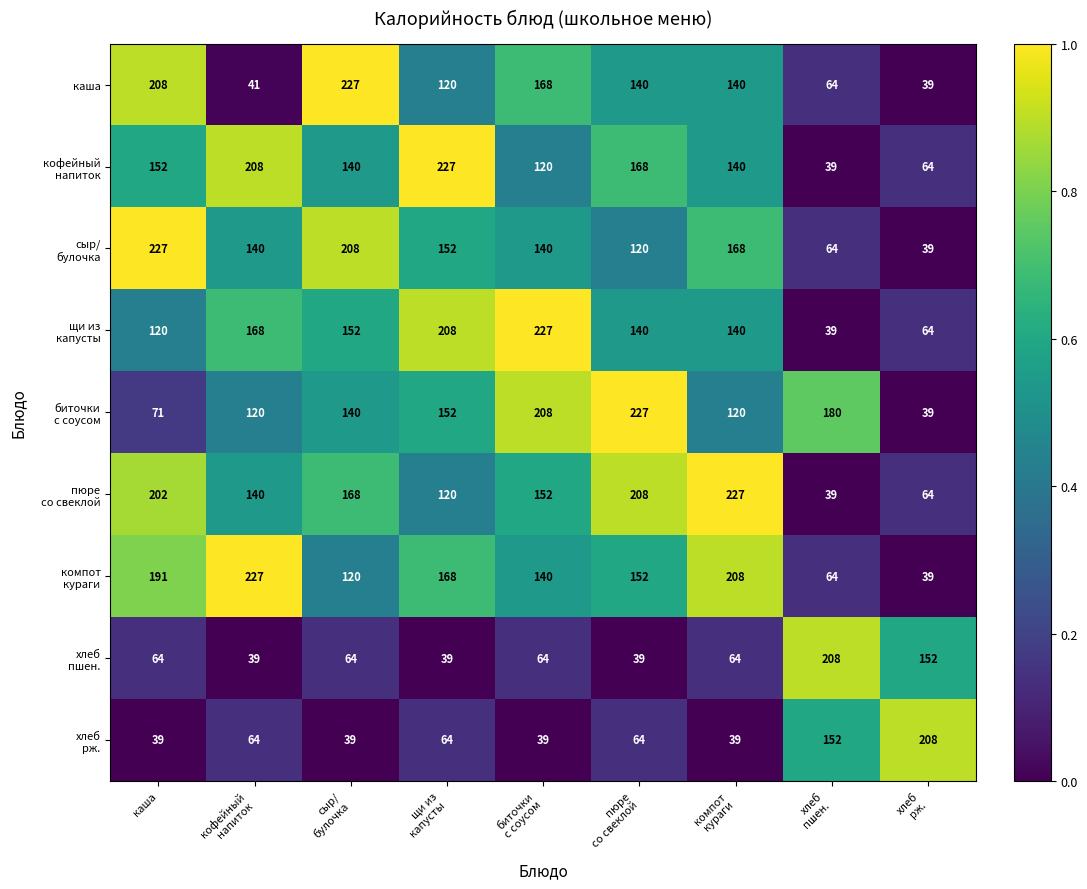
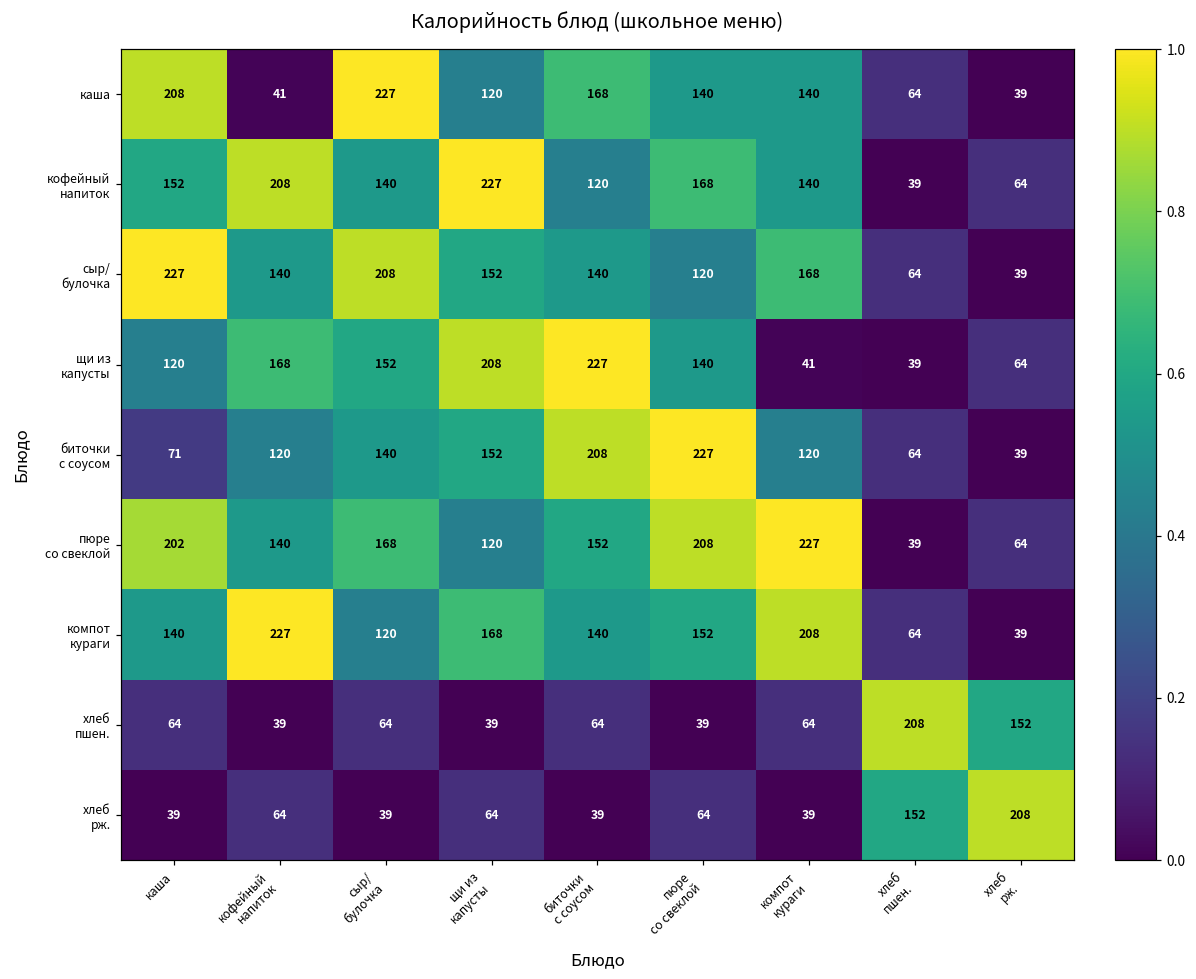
  {
    "каша": {
      "каша": 208,
      "кофейный напиток": 41,
      "сыр/ булочка": 227,
      "щи из капусты": 120,
      "биточки с соусом": 168,
      "пюре со свеклой": 140,
      "компот кураги": 140,
      "хлеб пшен.": 64,
      "хлеб рж.": 39
    },
    "кофейный напиток": {
      "каша": 152,
      "кофейный напиток": 208,
      "сыр/ булочка": 140,
      "щи из капусты": 227,
      "биточки с соусом": 120,
      "пюре со свеклой": 168,
      "компот кураги": 140,
      "хлеб пшен.": 39,
      "хлеб рж.": 64
    },
    "сыр/ булочка": {
      "каша": 227,
      "кофейный напиток": 140,
      "сыр/ булочка": 208,
      "щи из капусты": 152,
      "биточки с соусом": 140,
      "пюре со свеклой": 120,
      "компот кураги": 168,
      "хлеб пшен.": 64,
      "хлеб рж.": 39
    },
    "щи из капусты": {
      "каша": 120,
      "кофейный напиток": 168,
      "сыр/ булочка": 152,
      "щи из капусты": 208,
      "биточки с соусом": 227,
      "пюре со свеклой": 140,
-     "компот кураги": 140,
+     "компот кураги": 41,
      "хлеб пшен.": 39,
      "хлеб рж.": 64
    },
    "биточки с соусом": {
      "каша": 71,
      "кофейный напиток": 120,
      "сыр/ булочка": 140,
      "щи из капусты": 152,
      "биточки с соусом": 208,
      "пюре со свеклой": 227,
      "компот кураги": 120,
-     "хлеб пшен.": 180,
+     "хлеб пшен.": 64,
      "хлеб рж.": 39
    },
    "пюре со свеклой": {
      "каша": 202,
      "кофейный напиток": 140,
      "сыр/ булочка": 168,
      "щи из капусты": 120,
      "биточки с соусом": 152,
      "пюре со свеклой": 208,
      "компот кураги": 227,
      "хлеб пшен.": 39,
      "хлеб рж.": 64
    },
    "компот кураги": {
-     "каша": 191,
+     "каша": 140,
      "кофейный напиток": 227,
      "сыр/ булочка": 120,
      "щи из капусты": 168,
      "биточки с соусом": 140,
      "пюре со свеклой": 152,
      "компот кураги": 208,
      "хлеб пшен.": 64,
      "хлеб рж.": 39
    },
    "хлеб пшен.": {
      "каша": 64,
      "кофейный напиток": 39,
      "сыр/ булочка": 64,
      "щи из капусты": 39,
      "биточки с соусом": 64,
      "пюре со свеклой": 39,
      "компот кураги": 64,
      "хлеб пшен.": 208,
      "хлеб рж.": 152
    },
    "хлеб рж.": {
      "каша": 39,
      "кофейный напиток": 64,
      "сыр/ булочка": 39,
      "щи из капусты": 64,
      "биточки с соусом": 39,
      "пюре со свеклой": 64,
      "компот кураги": 39,
      "хлеб пшен.": 152,
      "хлеб рж.": 208
    }
  }
